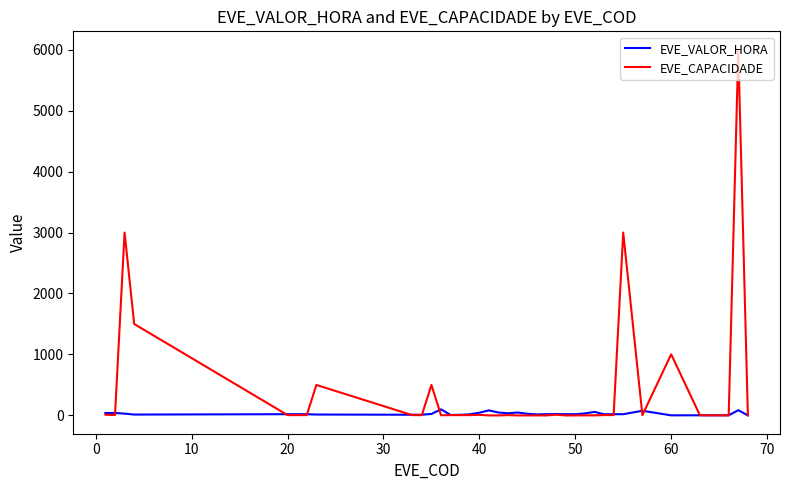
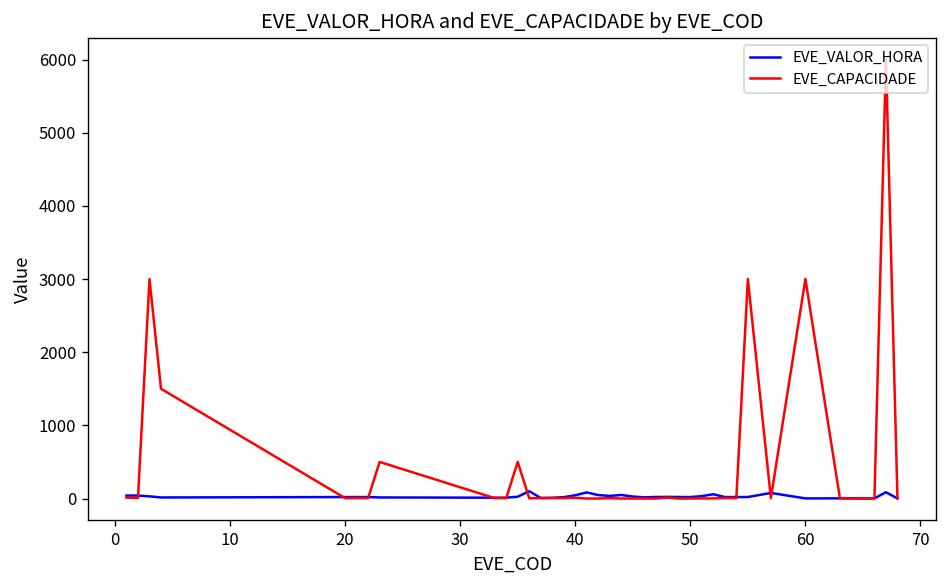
  {
    "EVE_VALOR_HORA": {
      "60": 0
    },
    "EVE_CAPACIDADE": {
-     "60": 1000
+     "60": 3000
    }
  }
